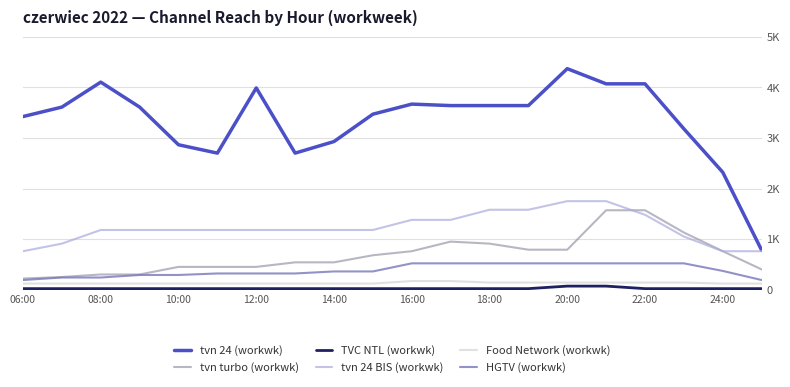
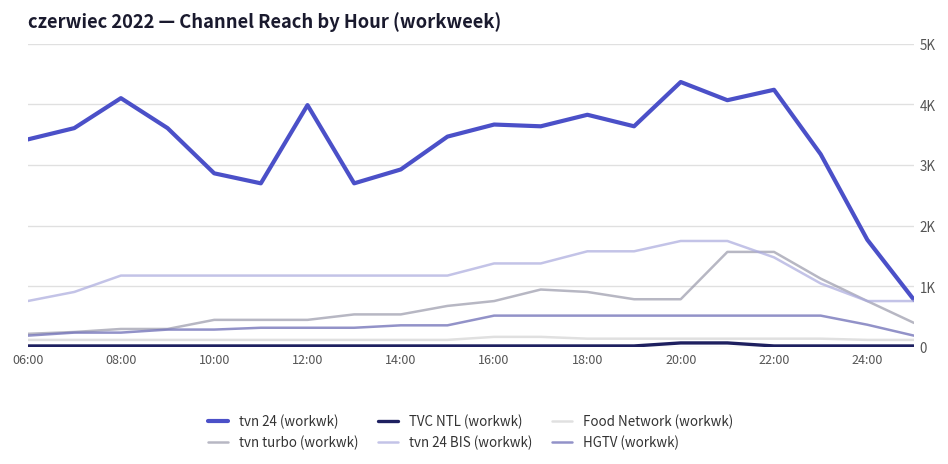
  {
    "tvn 24 (workwk)": {
      "06:00": 3400,
      "08:00": 4100,
      "10:00": 2900,
      "12:00": 4000,
      "14:00": 2900,
      "16:00": 3700,
-     "18:00": 3600,
+     "18:00": 3800,
      "20:00": 4400,
-     "22:00": 4100,
-     "24:00": 2300
+     "22:00": 4200,
+     "24:00": 1800
    },
    "TVC NTL (workwk)": {
      "06:00": 0,
      "08:00": 0,
      "10:00": 0,
      "12:00": 0,
      "14:00": 0,
      "16:00": 0,
      "18:00": 0,
      "20:00": 100,
      "22:00": 0,
      "24:00": 0
    }
  }
